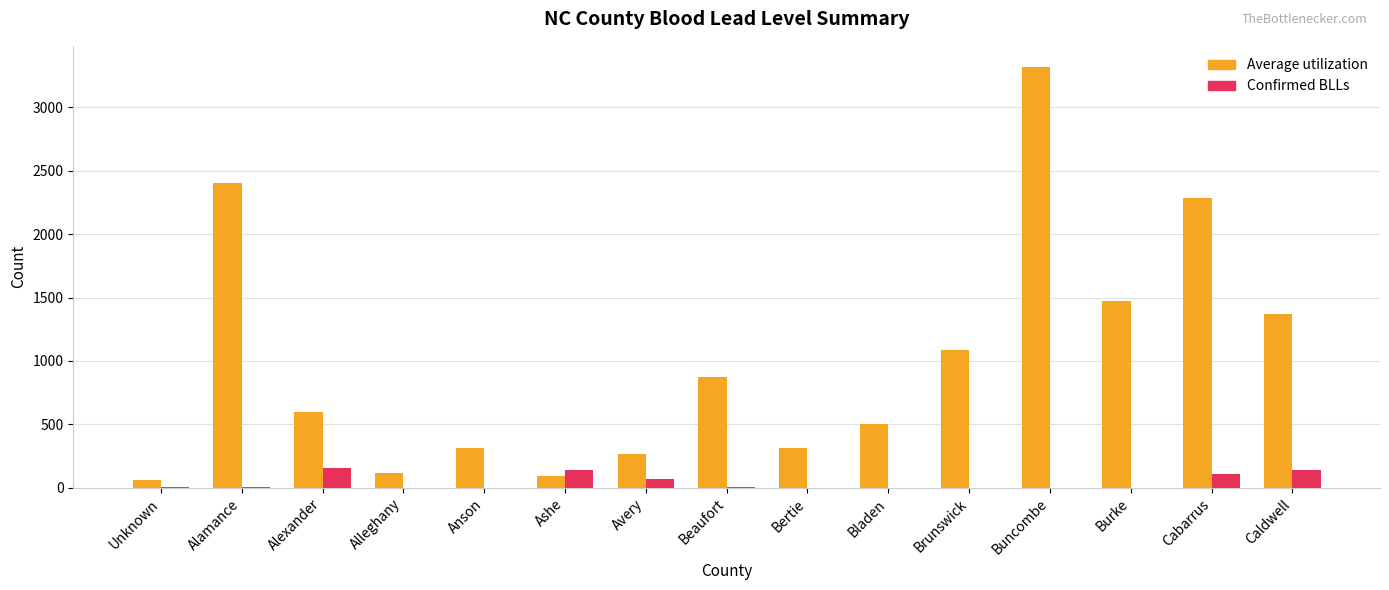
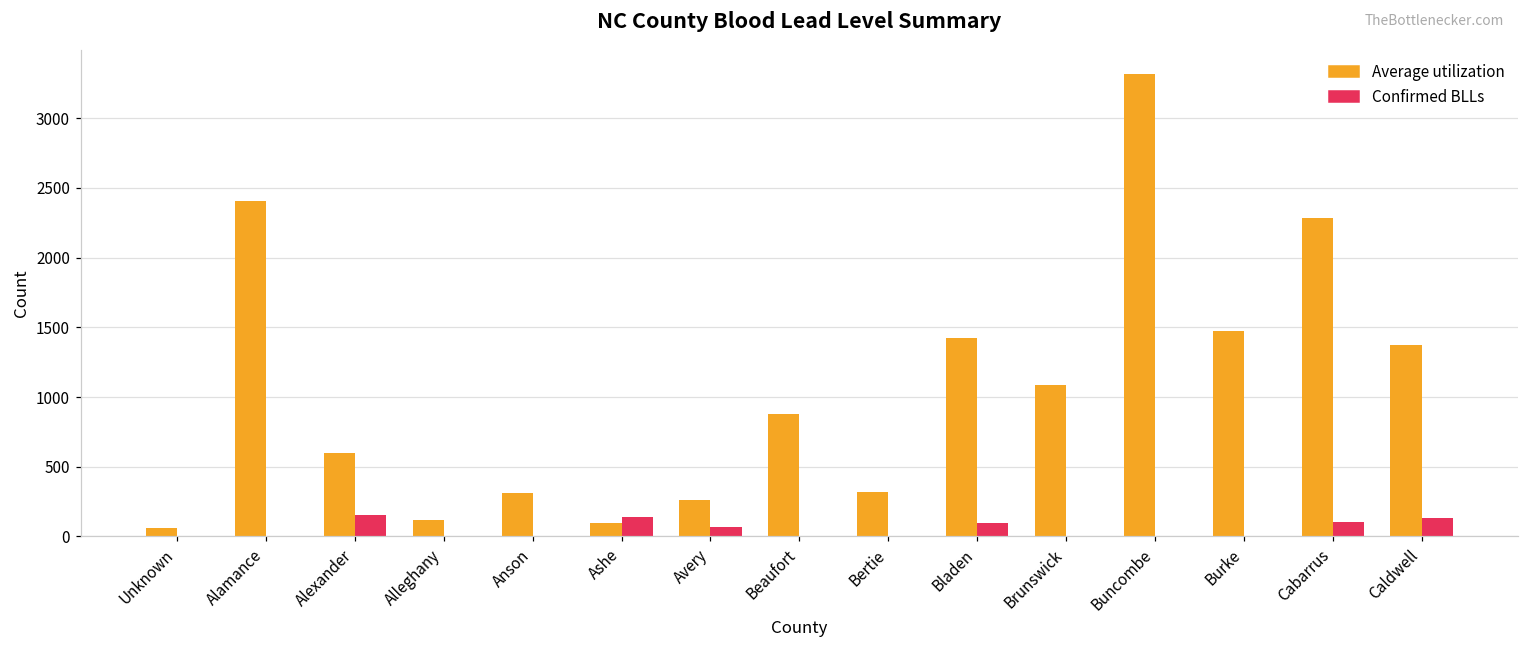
  {
    "Average utilization": {
      "Unknown": 60,
      "Alamance": 2400,
      "Alexander": 600,
      "Alleghany": 120,
      "Anson": 310,
      "Ashe": 90,
      "Avery": 260,
      "Beaufort": 880,
      "Bertie": 320,
-     "Bladen": 500,
+     "Bladen": 1420,
      "Brunswick": 1090,
      "Buncombe": 3320,
      "Burke": 1480,
      "Cabarrus": 2280,
      "Caldwell": 1370
    },
    "Confirmed BLLs": {
      "Alexander": 160,
      "Anson": 0,
      "Ashe": 140,
      "Avery": 70,
      "Bertie": 0,
-     "Bladen": 0,
+     "Bladen": 100,
      "Brunswick": 0,
      "Cabarrus": 110,
      "Caldwell": 140
    }
  }
